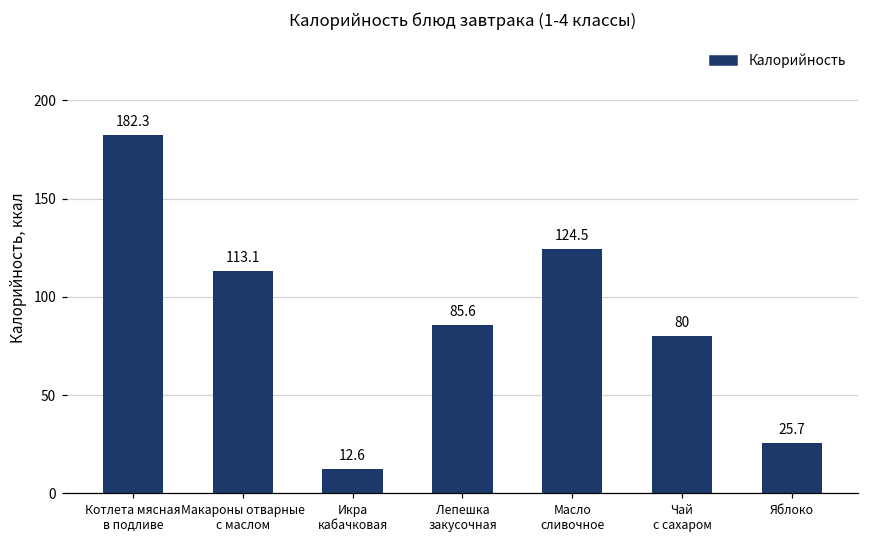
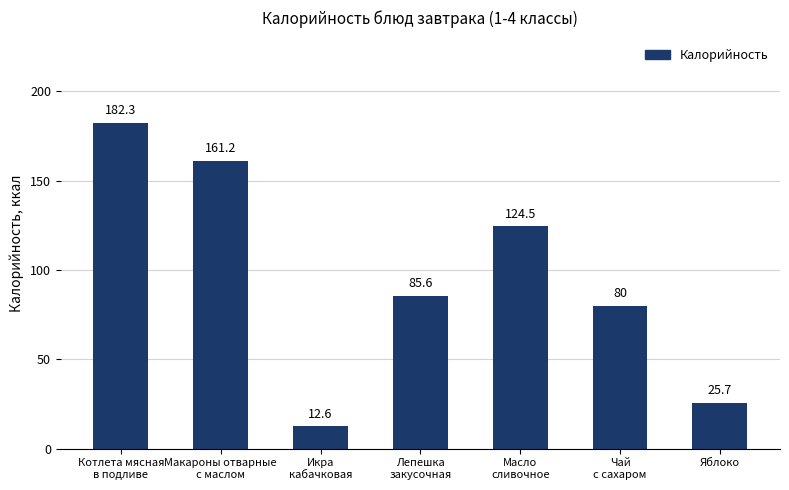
  {
    "Котлета мясная в подливе": 182.3,
-   "Макароны отварные с маслом": 113.1,
+   "Макароны отварные с маслом": 161.2,
    "Икра кабачковая": 12.6,
    "Лепешка закусочная": 85.6,
    "Масло сливочное": 124.5,
    "Чай с сахаром": 80,
    "Яблоко": 25.7
  }
